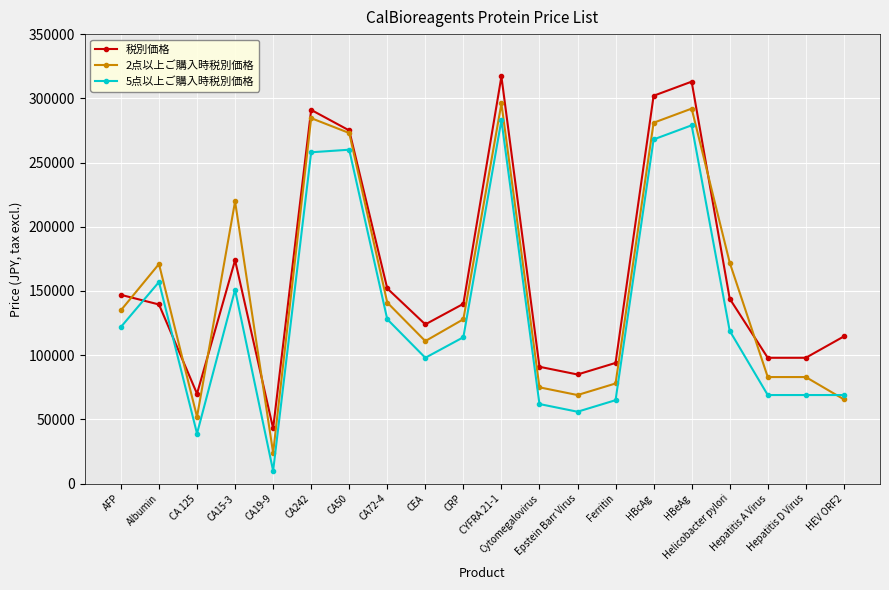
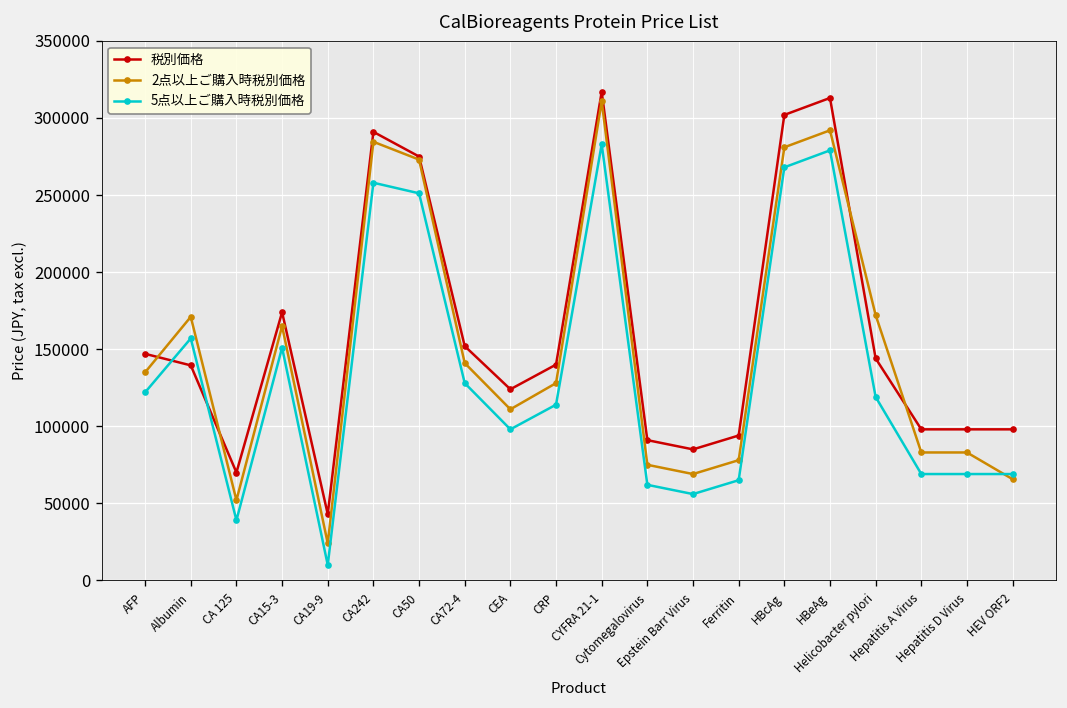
  {
    "税別価格": {
      "AFP": 147000,
      "Albumin": 140000,
      "CA 125": 70000,
      "CA15-3": 174000,
      "CA19-9": 43000,
      "CA242": 291000,
      "CA50": 275000,
      "CA72-4": 152000,
      "CEA": 124000,
      "CRP": 140000,
      "CYFRA 21-1": 317000,
      "Cytomegalovirus": 91000,
      "Epstein Barr Virus": 85000,
      "Ferritin": 94000,
      "HBcAg": 302000,
      "HBeAg": 313000,
      "Helicobacter pylori": 144000,
      "Hepatitis A Virus": 98000,
      "Hepatitis D Virus": 98000,
-     "HEV ORF2": 115000
+     "HEV ORF2": 98000
    },
    "2点以上ご購入時税別価格": {
      "AFP": 135000,
      "Albumin": 171000,
      "CA 125": 52000,
-     "CA15-3": 220000,
+     "CA15-3": 165000,
      "CA19-9": 24000,
      "CA242": 285000,
      "CA50": 273000,
      "CA72-4": 141000,
      "CEA": 111000,
      "CRP": 128000,
-     "CYFRA 21-1": 296000,
+     "CYFRA 21-1": 311000,
      "Cytomegalovirus": 75000,
      "Epstein Barr Virus": 69000,
      "Ferritin": 78000,
      "HBcAg": 281000,
      "HBeAg": 292000,
      "Helicobacter pylori": 172000,
      "Hepatitis A Virus": 83000,
      "Hepatitis D Virus": 83000,
      "HEV ORF2": 66000
    },
    "5点以上ご購入時税別価格": {
      "AFP": 122000,
      "Albumin": 157000,
      "CA 125": 39000,
      "CA15-3": 151000,
      "CA19-9": 10000,
      "CA242": 258000,
-     "CA50": 260000,
+     "CA50": 251000,
      "CA72-4": 128000,
      "CEA": 98000,
      "CRP": 114000,
      "CYFRA 21-1": 283000,
      "Cytomegalovirus": 62000,
      "Epstein Barr Virus": 56000,
      "Ferritin": 65000,
      "HBcAg": 268000,
      "HBeAg": 279000,
      "Helicobacter pylori": 119000,
      "Hepatitis A Virus": 69000,
      "Hepatitis D Virus": 69000,
      "HEV ORF2": 69000
    }
  }
